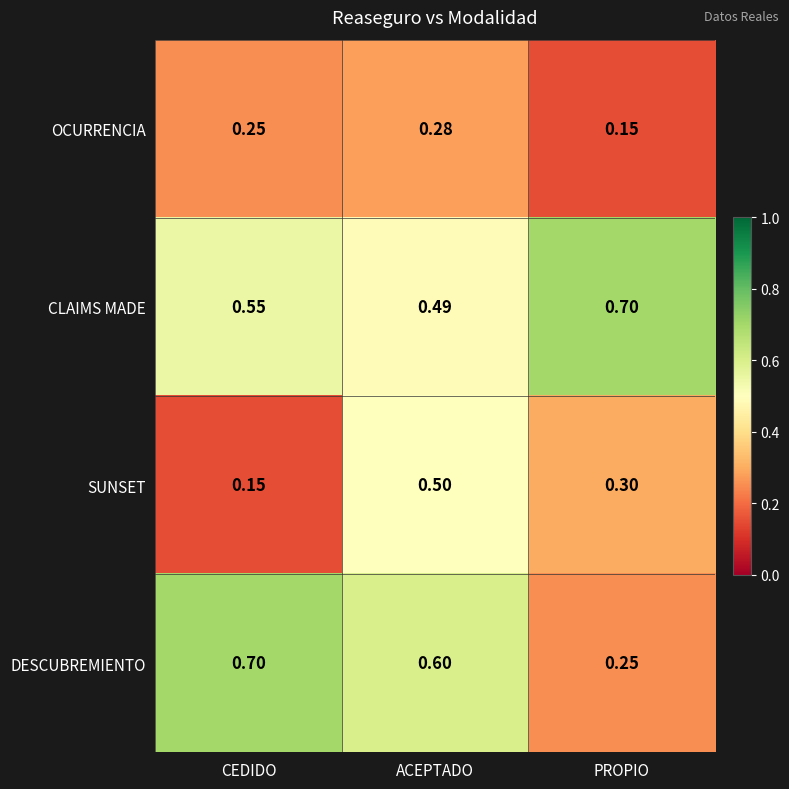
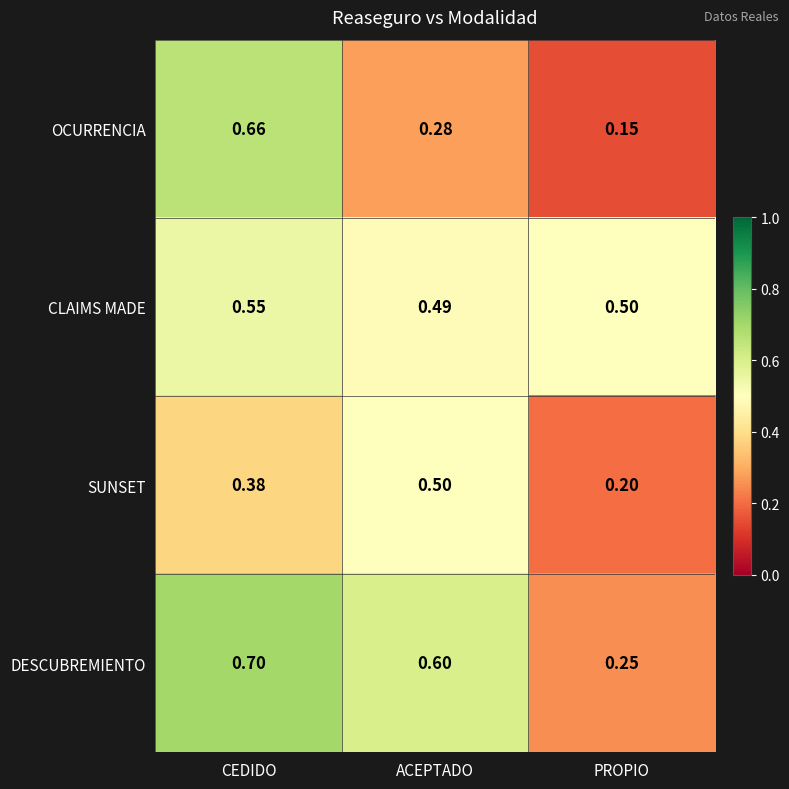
  {
    "OCURRENCIA": {
-     "CEDIDO": 0.25,
+     "CEDIDO": 0.66,
      "ACEPTADO": 0.28,
      "PROPIO": 0.15
    },
    "CLAIMS MADE": {
      "CEDIDO": 0.55,
      "ACEPTADO": 0.49,
-     "PROPIO": 0.70
+     "PROPIO": 0.50
    },
    "SUNSET": {
-     "CEDIDO": 0.15,
+     "CEDIDO": 0.38,
      "ACEPTADO": 0.50,
-     "PROPIO": 0.30
+     "PROPIO": 0.20
    },
    "DESCUBREMIENTO": {
      "CEDIDO": 0.70,
      "ACEPTADO": 0.60,
      "PROPIO": 0.25
    }
  }
